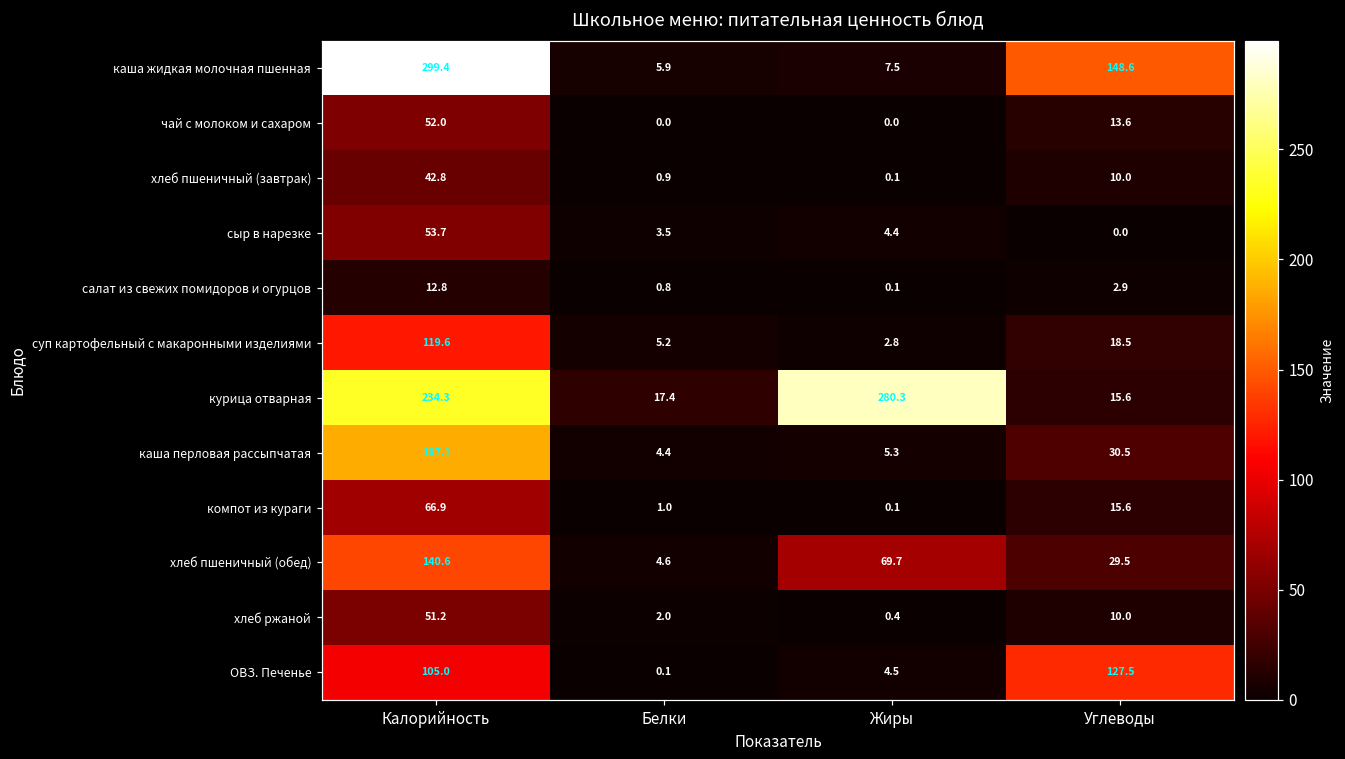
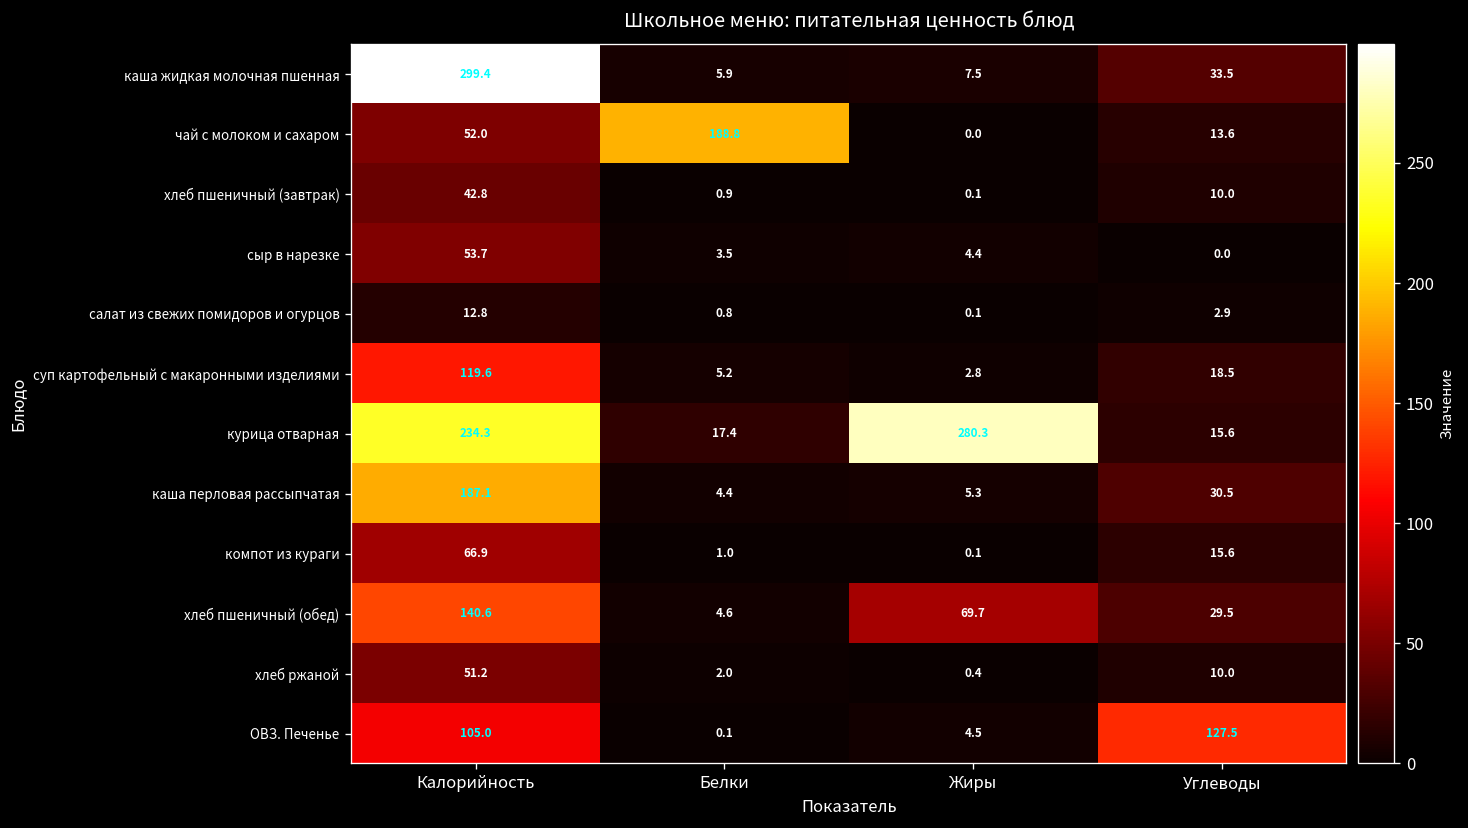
  {
    "каша жидкая молочная пшенная": {
      "Калорийность": 299.4,
      "Белки": 5.9,
      "Жиры": 7.5,
-     "Углеводы": 148.6
+     "Углеводы": 33.5
    },
    "чай с молоком и сахаром": {
      "Калорийность": 52.0,
-     "Белки": 0.0,
+     "Белки": 188.8,
      "Жиры": 0.0,
      "Углеводы": 13.6
    },
    "хлеб пшеничный (завтрак)": {
      "Калорийность": 42.8,
      "Белки": 0.9,
      "Жиры": 0.1,
      "Углеводы": 10.0
    },
    "сыр в нарезке": {
      "Калорийность": 53.7,
      "Белки": 3.5,
      "Жиры": 4.4,
      "Углеводы": 0.0
    },
    "салат из свежих помидоров и огурцов": {
      "Калорийность": 12.8,
      "Белки": 0.8,
      "Жиры": 0.1,
      "Углеводы": 2.9
    },
    "суп картофельный с макаронными изделиями": {
      "Калорийность": 119.6,
      "Белки": 5.2,
      "Жиры": 2.8,
      "Углеводы": 18.5
    },
    "курица отварная": {
      "Калорийность": 234.3,
      "Белки": 17.4,
      "Жиры": 280.3,
      "Углеводы": 15.6
    },
    "каша перловая рассыпчатая": {
      "Калорийность": 187.1,
      "Белки": 4.4,
      "Жиры": 5.3,
      "Углеводы": 30.5
    },
    "компот из кураги": {
      "Калорийность": 66.9,
      "Белки": 1.0,
      "Жиры": 0.1,
      "Углеводы": 15.6
    },
    "хлеб пшеничный (обед)": {
      "Калорийность": 140.6,
      "Белки": 4.6,
      "Жиры": 69.7,
      "Углеводы": 29.5
    },
    "хлеб ржаной": {
      "Калорийность": 51.2,
      "Белки": 2.0,
      "Жиры": 0.4,
      "Углеводы": 10.0
    },
    "ОВЗ. Печенье": {
      "Калорийность": 105.0,
      "Белки": 0.1,
      "Жиры": 4.5,
      "Углеводы": 127.5
    }
  }
